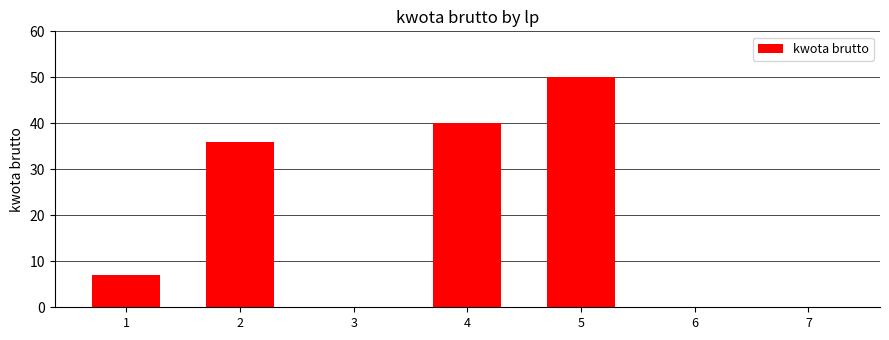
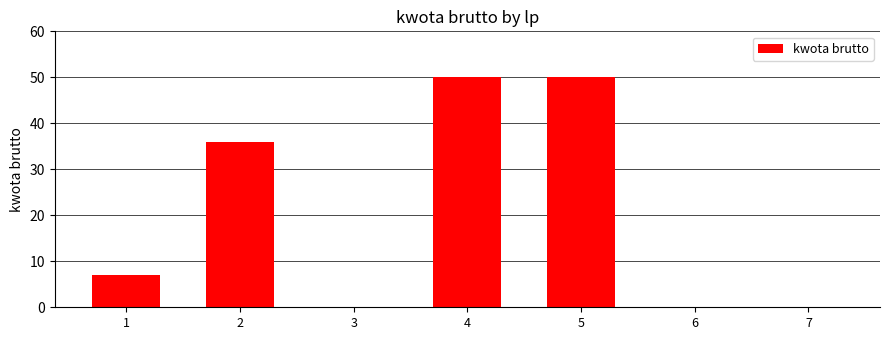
  {
    "1": 7,
    "2": 36,
    "3": 0,
-   "4": 40,
+   "4": 50,
    "5": 50,
    "6": 0,
    "7": 0
  }
